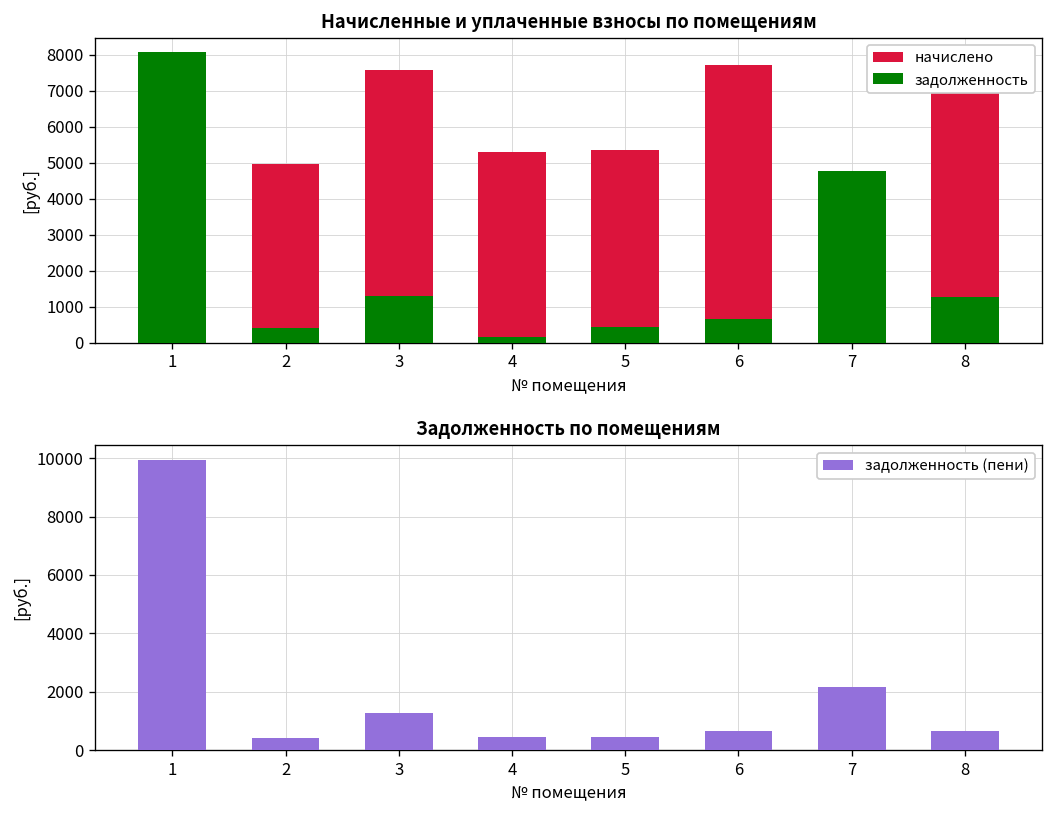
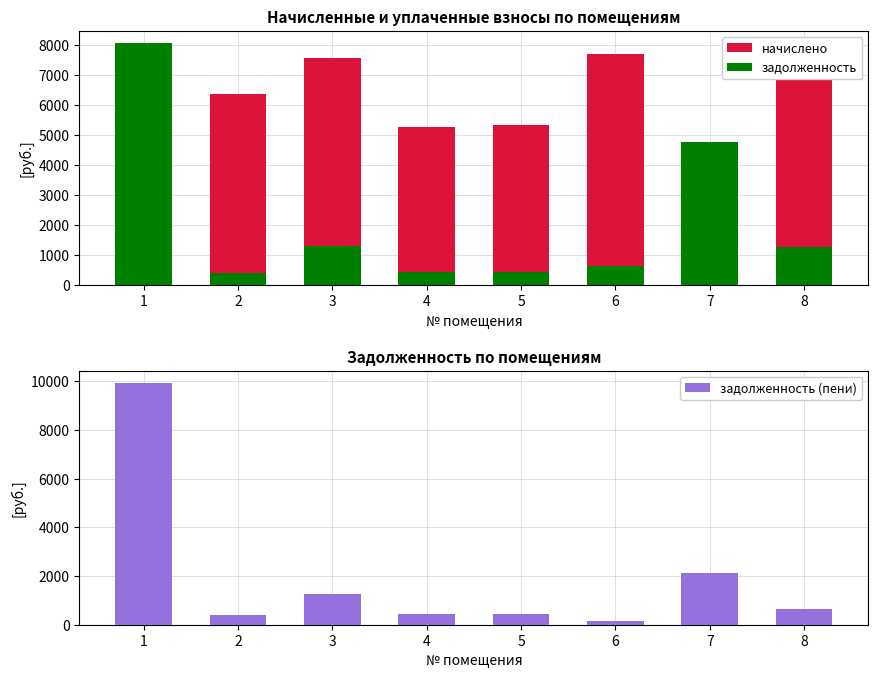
  {
    "Начисленные и уплаченные взносы по помещениям": {
      "начислено": {
-       "2": 4900,
+       "2": 6400,
        "3": 7600,
        "4": 5300,
        "5": 5300,
        "6": 7700
      },
      "задолженность": {
        "1": 8100,
-       "4": 100,
+       "4": 400,
        "7": 4800
      }
    },
    "Задолженность по помещениям": {
      "1": 10000,
      "2": 400,
      "3": 1300,
      "4": 400,
      "5": 400,
-     "6": 600,
+     "6": 200,
      "7": 2100,
      "8": 600
    }
  }
